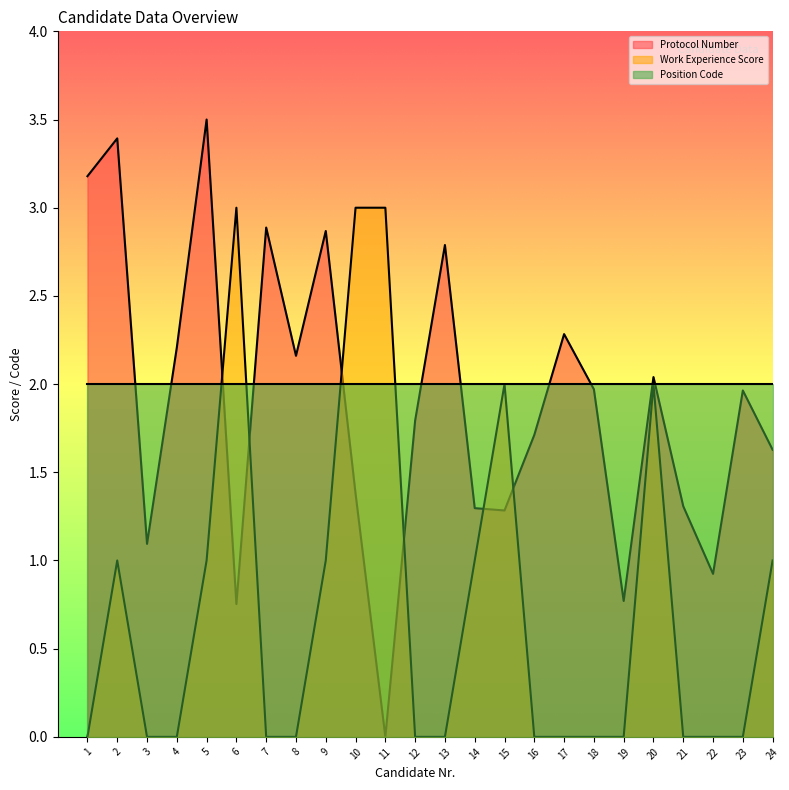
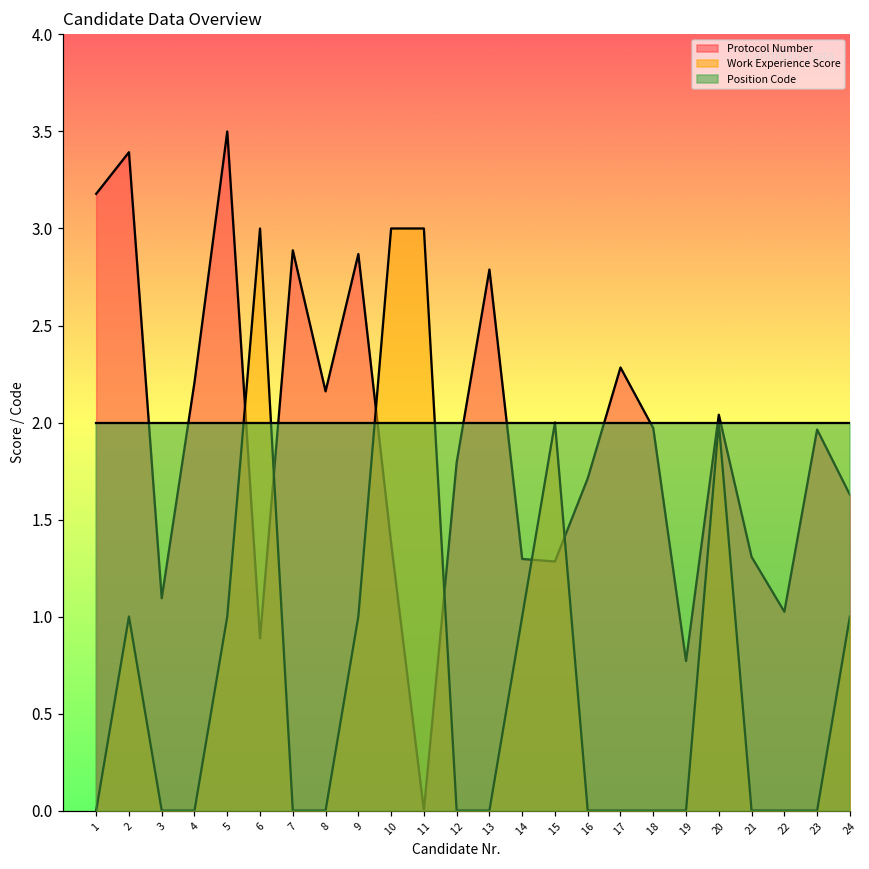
  {
    "Protocol Number": {
      "1": 3.18,
      "2": 3.39,
      "3": 1.09,
      "4": 2.21,
      "5": 3.50,
-     "6": 0.75,
+     "6": 0.89,
      "7": 2.89,
      "8": 2.16,
      "9": 2.87,
      "10": 1.38,
      "11": 0.00,
      "12": 1.79,
      "13": 2.79,
      "14": 1.30,
      "15": 1.28,
      "16": 1.71,
      "17": 2.28,
      "18": 1.97,
      "19": 0.77,
      "20": 2.04,
      "21": 1.31,
-     "22": 0.92,
+     "22": 1.02,
      "23": 1.96,
      "24": 1.63
    },
    "Work Experience Score": {
      "1": 0.00,
      "2": 1.00,
      "3": 0.00,
      "4": 0.00,
      "5": 1.00,
      "6": 3.00,
      "7": 0.00,
      "8": 0.00,
      "9": 1.00,
      "10": 3.00,
      "11": 3.00,
      "12": 0.00,
      "13": 0.00,
      "14": 1.00,
      "16": 0.00,
      "17": 0.00,
      "18": 0.00,
      "19": 0.00,
      "21": 0.00,
      "22": 0.00,
      "23": 0.00,
      "24": 1.00
    },
    "Position Code": {
      "1": 2.00,
      "2": 2.00,
      "3": 2.00,
      "4": 2.00,
      "5": 2.00,
      "6": 2.00,
      "7": 2.00,
      "8": 2.00,
      "9": 2.00,
      "10": 2.00,
      "11": 2.00,
      "12": 2.00,
      "13": 2.00,
      "14": 2.00,
      "16": 2.00,
      "17": 2.00,
      "18": 2.00,
      "19": 2.00,
      "21": 2.00,
      "22": 2.00,
      "23": 2.00,
      "24": 2.00
    }
  }
